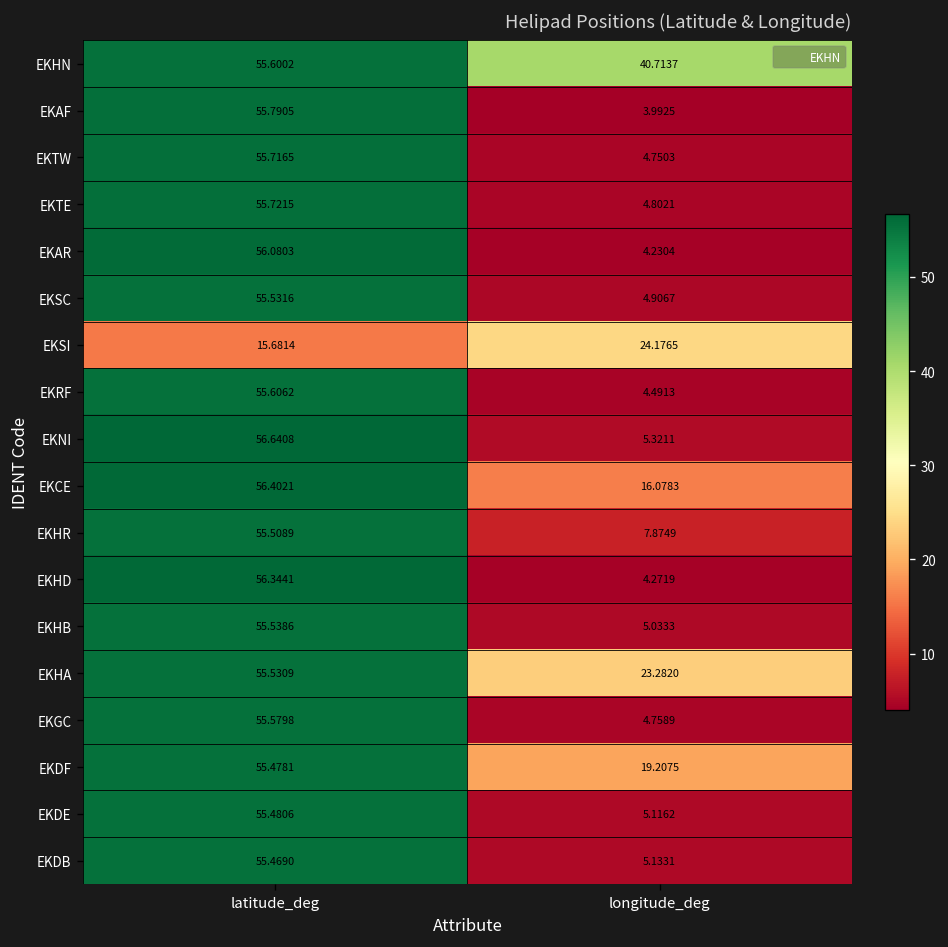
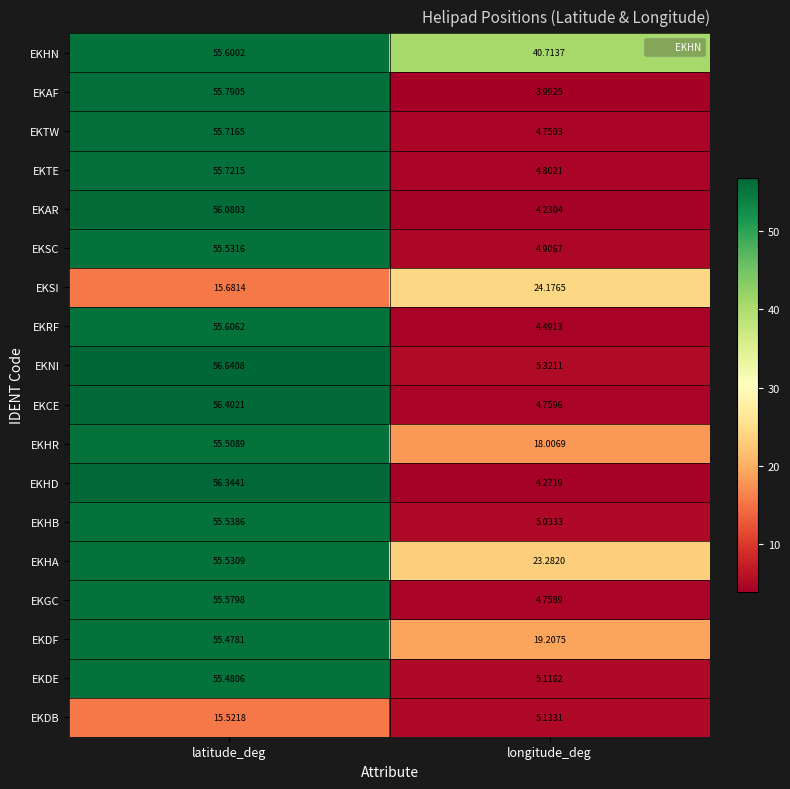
  {
    "EKHN": {
      "latitude_deg": 55.6002,
      "longitude_deg": 40.7137
    },
    "EKAF": {
      "latitude_deg": 55.7905,
      "longitude_deg": 3.9925
    },
    "EKTW": {
      "latitude_deg": 55.7165,
      "longitude_deg": 4.7503
    },
    "EKTE": {
      "latitude_deg": 55.7215,
      "longitude_deg": 4.8021
    },
    "EKAR": {
      "latitude_deg": 56.0803,
      "longitude_deg": 4.2304
    },
    "EKSC": {
      "latitude_deg": 55.5316,
      "longitude_deg": 4.9067
    },
    "EKSI": {
      "latitude_deg": 15.6814,
      "longitude_deg": 24.1765
    },
    "EKRF": {
      "latitude_deg": 55.6062,
      "longitude_deg": 4.4913
    },
    "EKNI": {
      "latitude_deg": 56.6408,
      "longitude_deg": 5.3211
    },
    "EKCE": {
      "latitude_deg": 56.4021,
-     "longitude_deg": 16.0783
+     "longitude_deg": 4.7596
    },
    "EKHR": {
      "latitude_deg": 55.5089,
-     "longitude_deg": 7.8749
+     "longitude_deg": 18.0069
    },
    "EKHD": {
      "latitude_deg": 56.3441,
      "longitude_deg": 4.2719
    },
    "EKHB": {
      "latitude_deg": 55.5386,
      "longitude_deg": 5.0333
    },
    "EKHA": {
      "latitude_deg": 55.5309,
      "longitude_deg": 23.2820
    },
    "EKGC": {
      "latitude_deg": 55.5798,
      "longitude_deg": 4.7589
    },
    "EKDF": {
      "latitude_deg": 55.4781,
      "longitude_deg": 19.2075
    },
    "EKDE": {
      "latitude_deg": 55.4806,
      "longitude_deg": 5.1162
    },
    "EKDB": {
-     "latitude_deg": 55.4690,
+     "latitude_deg": 15.5218,
      "longitude_deg": 5.1331
    }
  }
